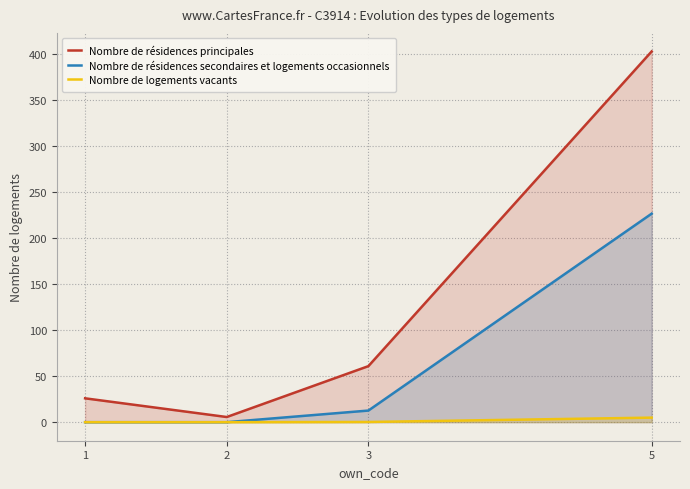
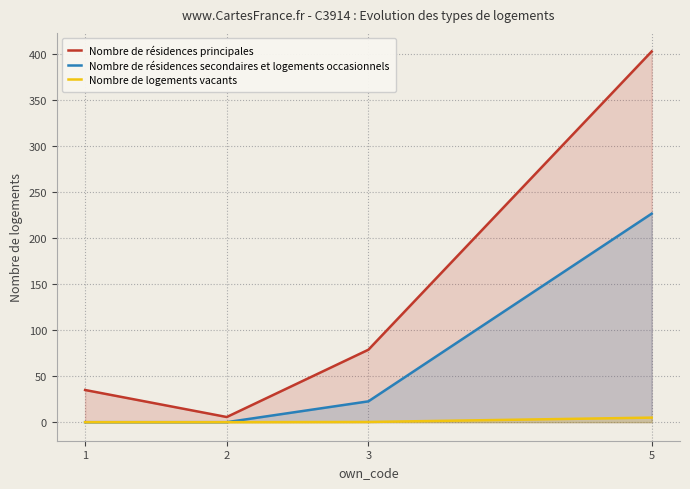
  {
    "Nombre de résidences principales": {
-     "1": 26,
+     "1": 35,
      "2": 10,
-     "3": 60,
+     "3": 80,
      "5": 400
    },
    "Nombre de résidences secondaires et logements occasionnels": {
-     "3": 10,
+     "3": 20,
      "5": 230
    },
    "Nombre de logements vacants": {
      "3": 0,
      "5": 0
    }
  }
